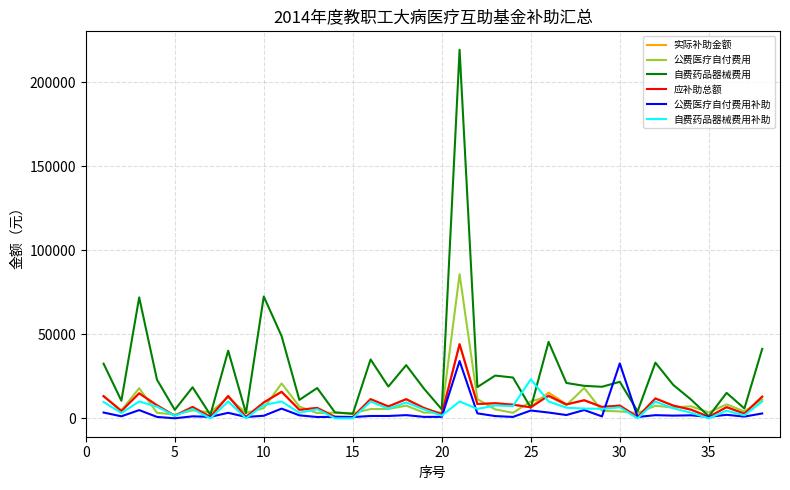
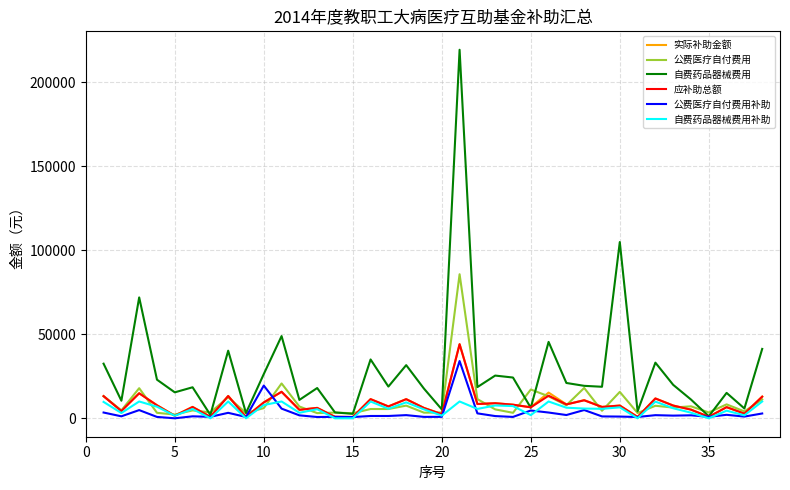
  {
    "公费医疗自付费用": {
      "10": 6000,
-     "25": 10000,
-     "30": 4000,
+     "25": 17000,
+     "30": 16000,
      "35": 3000
    },
    "自费药品器械费用": {
-     "5": 5000,
-     "10": 72000,
+     "5": 15000,
+     "10": 26000,
      "20": 5000,
-     "30": 22000
+     "30": 105000
    },
    "公费医疗自付费用补助": {
-     "10": 2000,
+     "10": 19000,
      "25": 5000,
-     "30": 33000
+     "30": 1000
    },
    "自费药品器械费用补助": {
-     "25": 23000
+     "25": 2000
    }
  }
